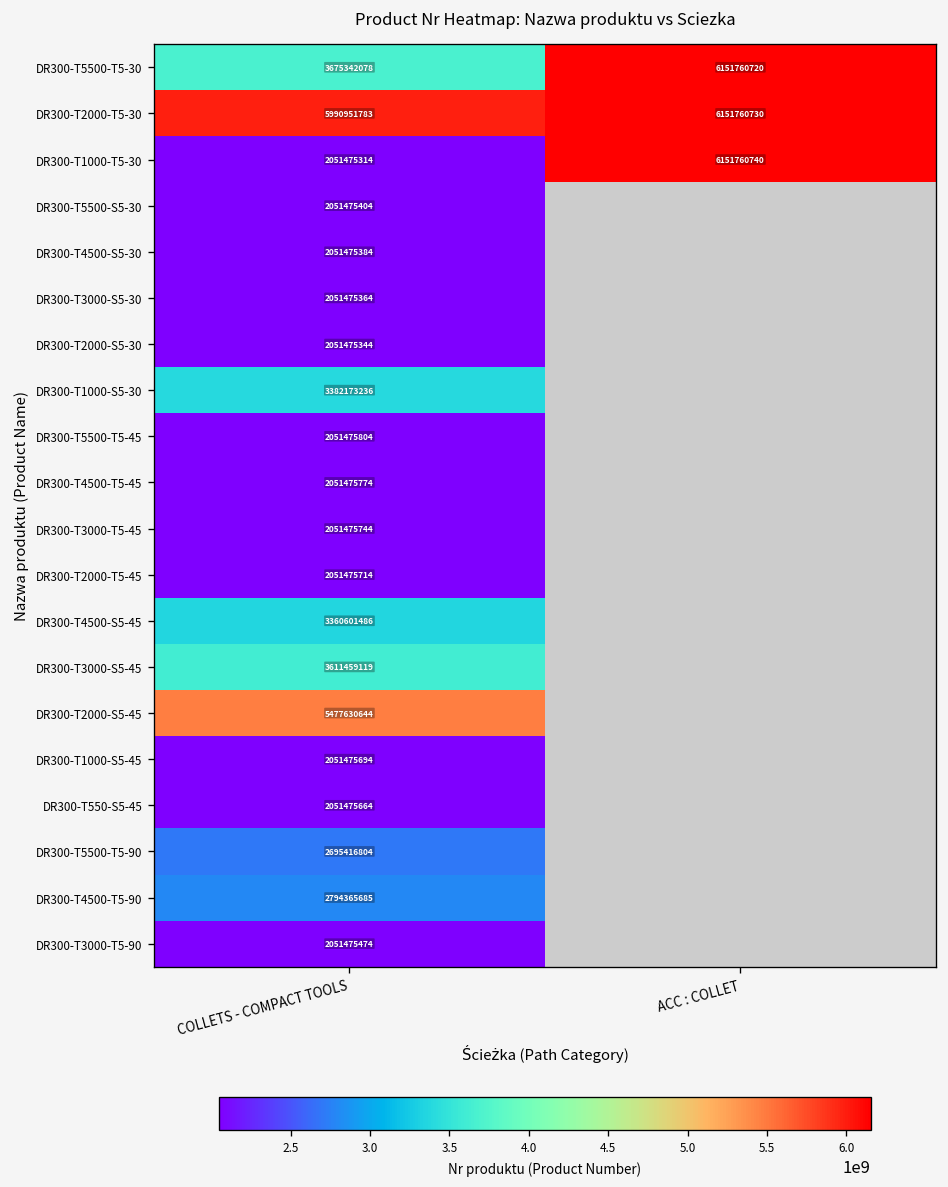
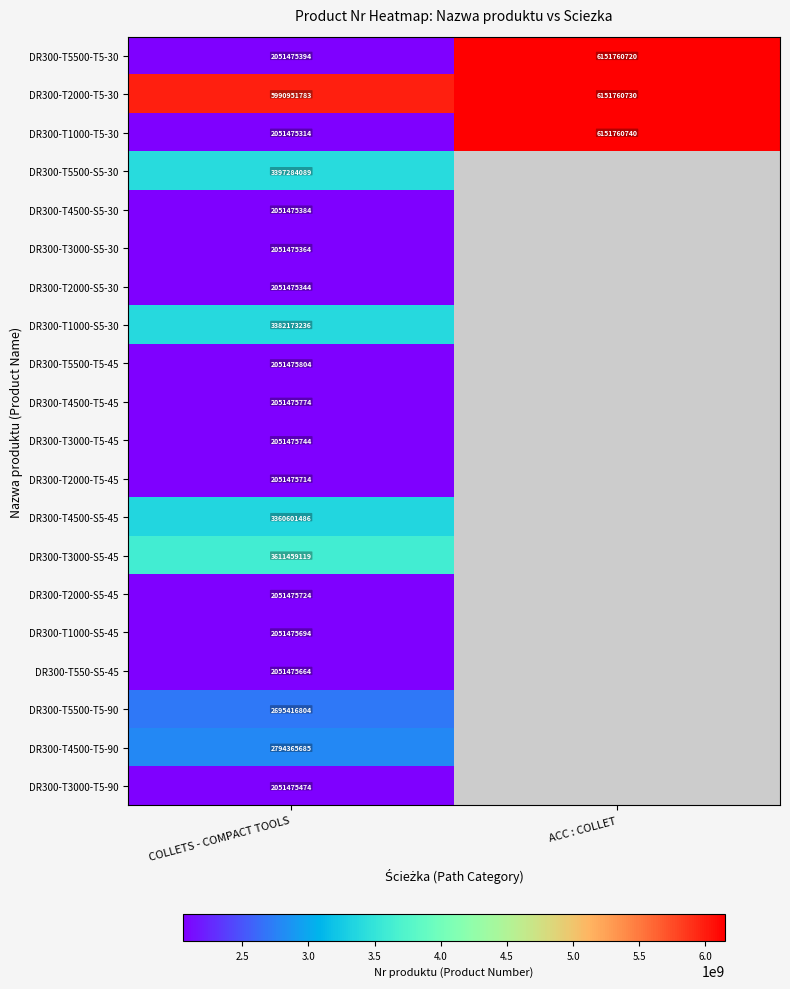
  {
    "DR300-T5500-T5-30": {
-     "COLLETS - COMPACT TOOLS": 3675342078
+     "COLLETS - COMPACT TOOLS": 2051475394
    },
    "DR300-T5500-S5-30": {
-     "COLLETS - COMPACT TOOLS": 2051475404
+     "COLLETS - COMPACT TOOLS": 3397284089
    },
    "DR300-T2000-S5-45": {
-     "COLLETS - COMPACT TOOLS": 5477630644
+     "COLLETS - COMPACT TOOLS": 2051475724
    }
  }
